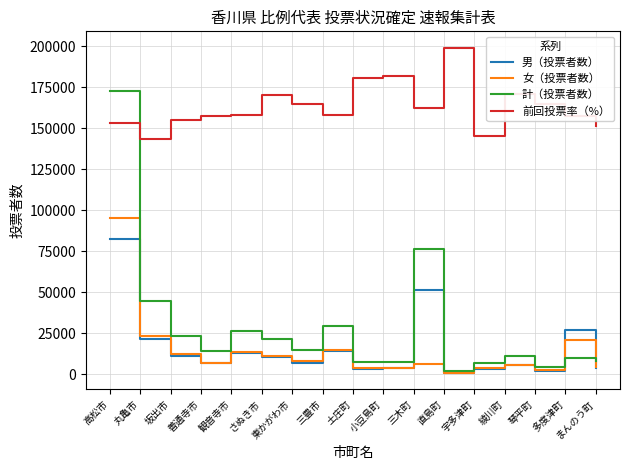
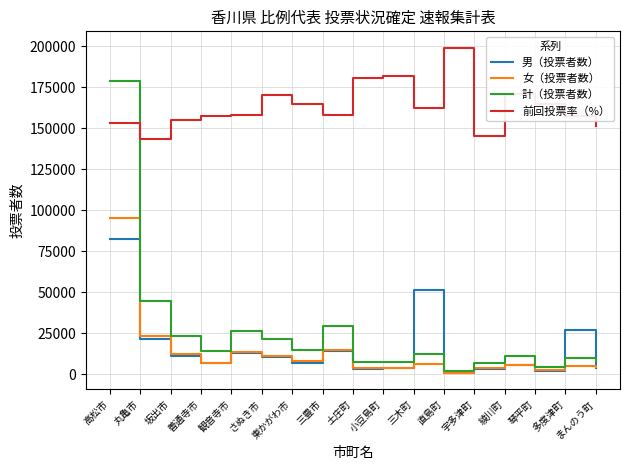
  {
    "男（投票者数）": {
      "高松市": 83000,
      "丸亀市": 21000,
      "三木町": 51000,
      "多度津町": 27000
    },
    "女（投票者数）": {
      "高松市": 95000,
      "丸亀市": 23000,
      "三木町": 6000,
-     "多度津町": 21000
+     "多度津町": 5000
    },
    "計（投票者数）": {
-     "高松市": 173000,
+     "高松市": 179000,
      "丸亀市": 45000,
      "坂出市": 23000,
      "善通寺市": 14000,
      "観音寺市": 27000,
      "さぬき市": 22000,
      "東かがわ市": 15000,
      "三豊市": 29000,
      "土庄町": 7000,
      "小豆島町": 8000,
-     "三木町": 76000,
+     "三木町": 12000,
      "宇多津町": 7000,
      "綾川町": 11000,
      "琴平町": 4000,
      "多度津町": 10000,
      "まんのう町": 8000
    },
    "前回投票率（%）": {
      "高松市": 153000,
      "丸亀市": 143000,
      "坂出市": 155000,
      "善通寺市": 158000,
      "観音寺市": 158000,
      "さぬき市": 170000,
      "東かがわ市": 165000,
      "三豊市": 158000,
      "土庄町": 180000,
      "小豆島町": 182000,
      "三木町": 162000,
      "直島町": 199000,
      "宇多津町": 145000,
      "まんのう町": 151000
    }
  }
